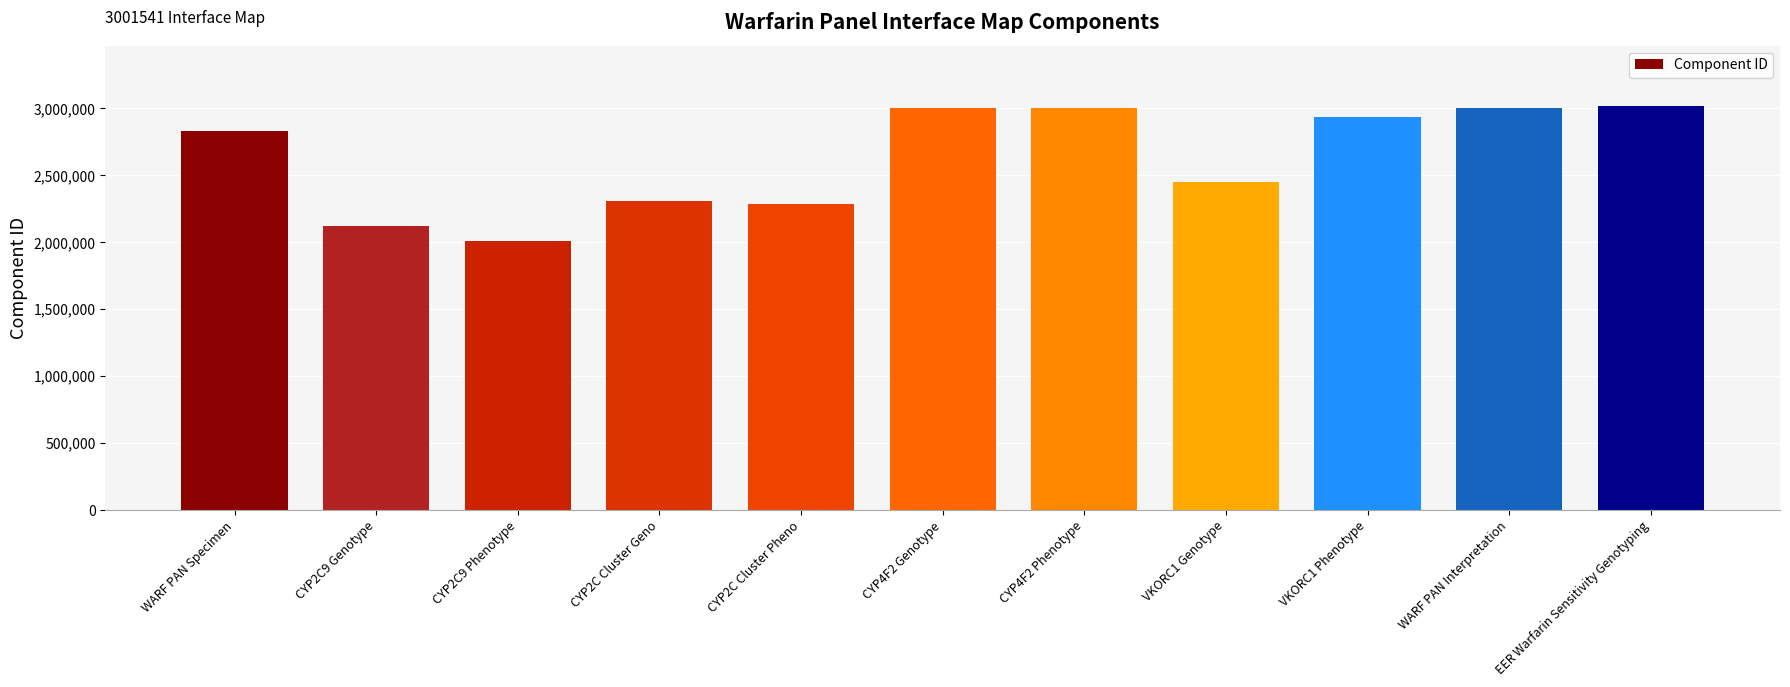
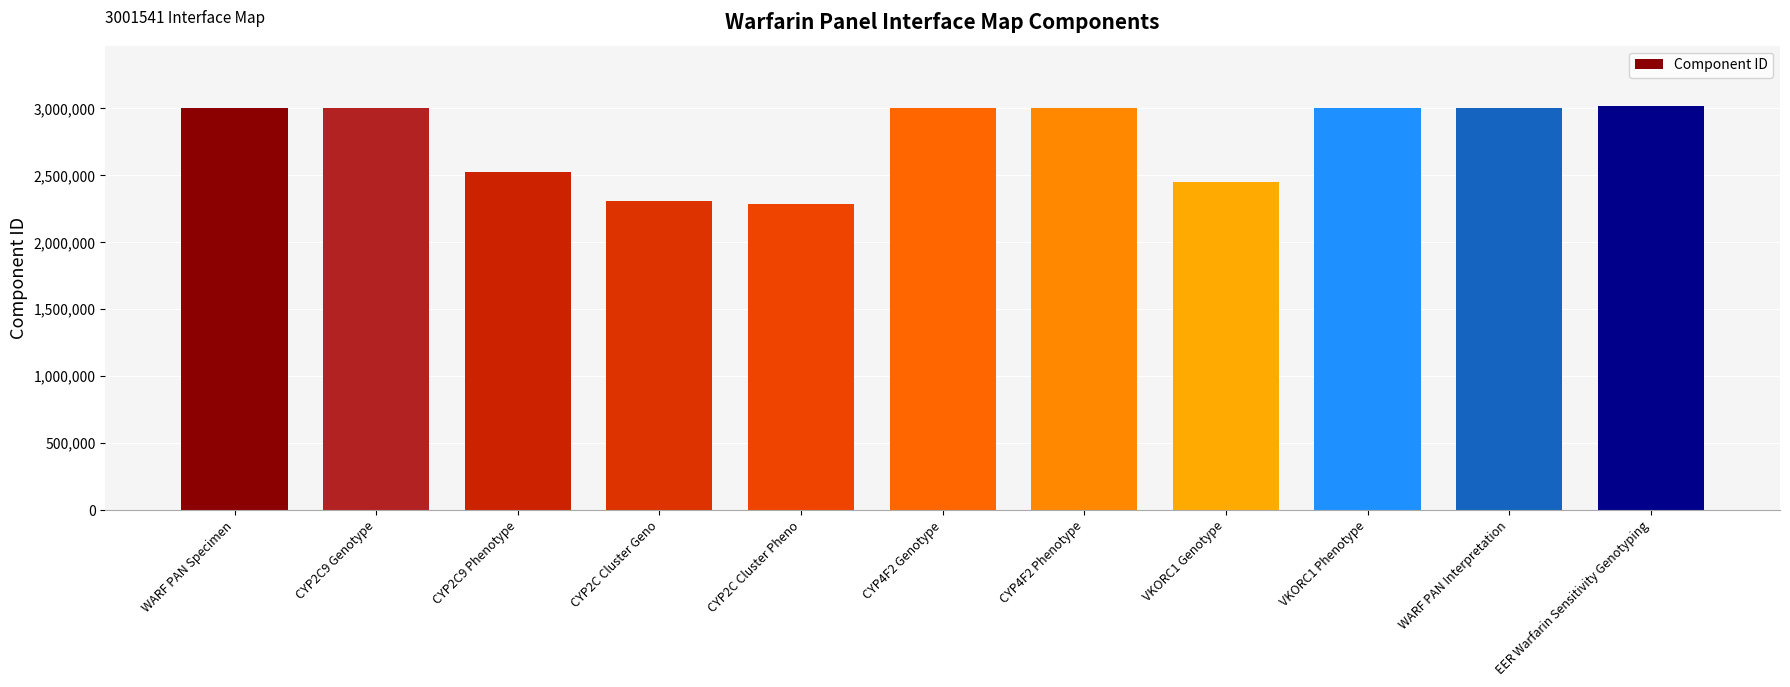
  {
-   "WARF PAN Specimen": "2,830,000",
-   "CYP2C9 Genotype": "2,120,000",
-   "CYP2C9 Phenotype": "2,010,000",
+   "WARF PAN Specimen": "3,000,000",
+   "CYP2C9 Genotype": "3,000,000",
+   "CYP2C9 Phenotype": "2,520,000",
    "CYP2C Cluster Geno": "2,310,000",
    "CYP2C Cluster Pheno": "2,290,000",
    "CYP4F2 Genotype": "3,000,000",
    "CYP4F2 Phenotype": "3,000,000",
    "VKORC1 Genotype": "2,450,000",
-   "VKORC1 Phenotype": "2,940,000",
+   "VKORC1 Phenotype": "3,000,000",
    "WARF PAN Interpretation": "3,000,000",
    "EER Warfarin Sensitivity Genotyping": "3,020,000"
  }
